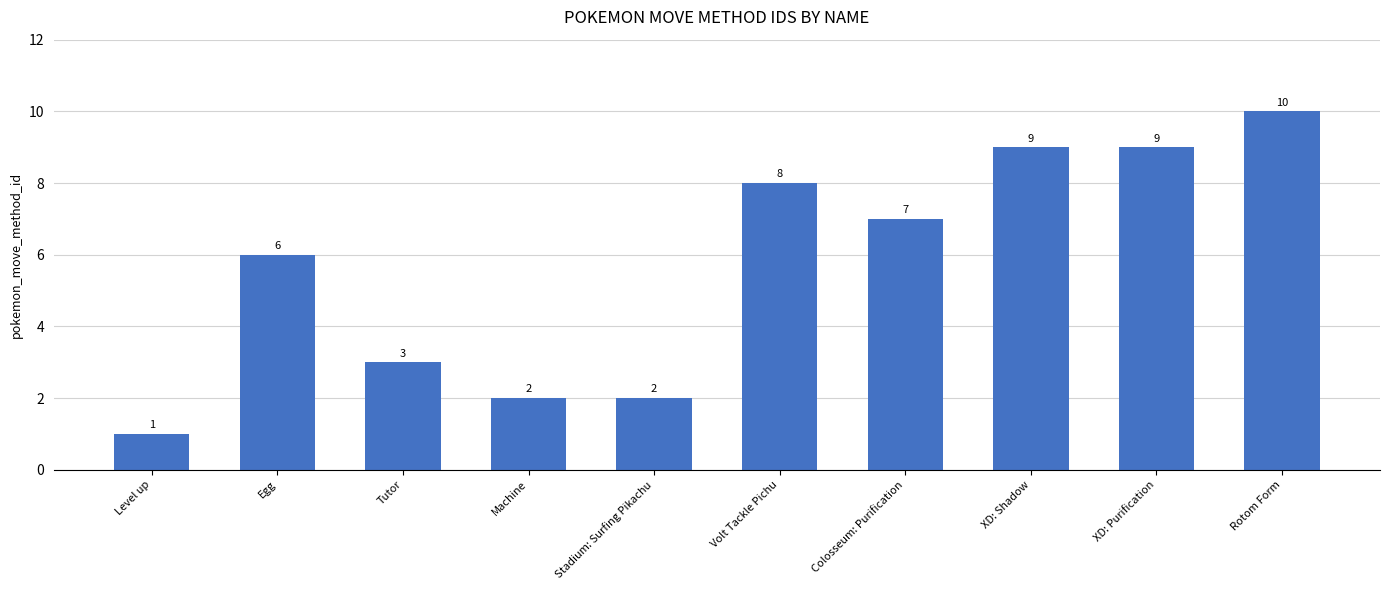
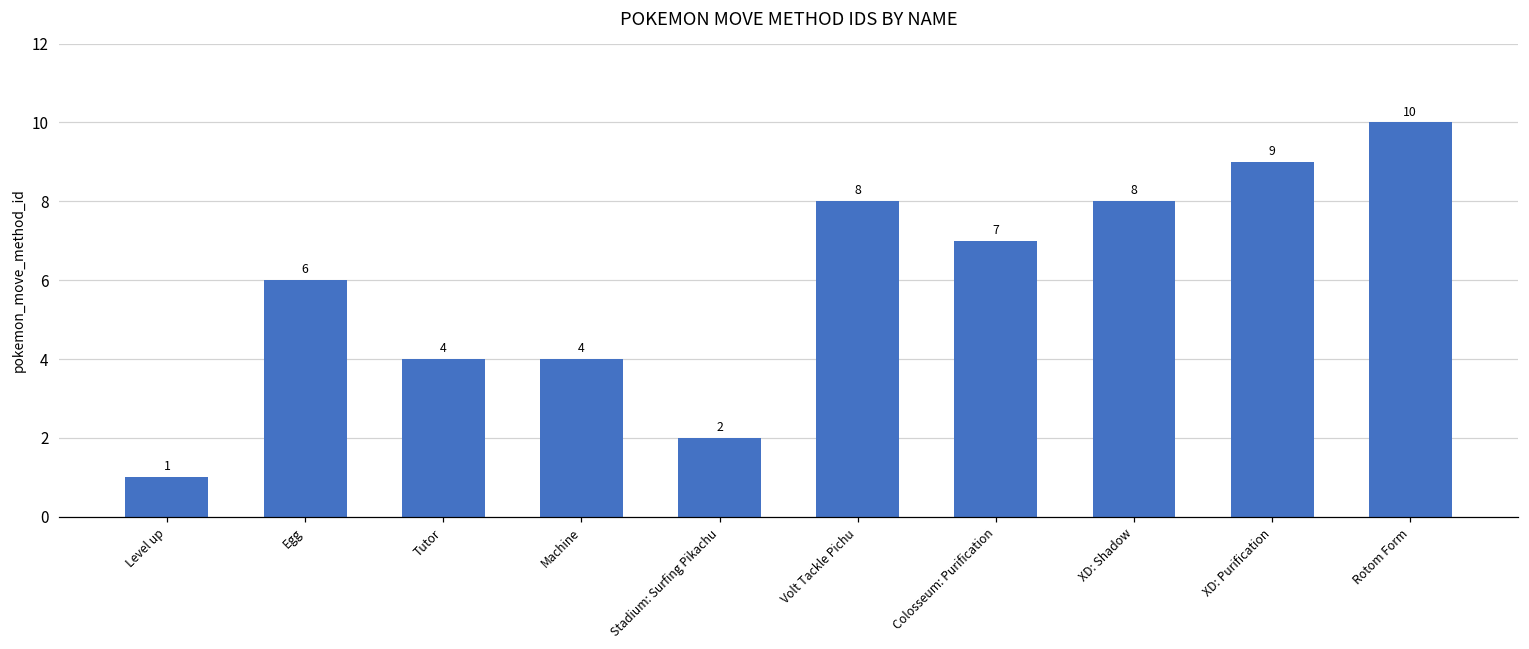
  {
    "Level up": 1,
    "Egg": 6,
-   "Tutor": 3,
-   "Machine": 2,
+   "Tutor": 4,
+   "Machine": 4,
    "Stadium: Surfing Pikachu": 2,
    "Volt Tackle Pichu": 8,
    "Colosseum: Purification": 7,
-   "XD: Shadow": 9,
+   "XD: Shadow": 8,
    "XD: Purification": 9,
    "Rotom Form": 10
  }
